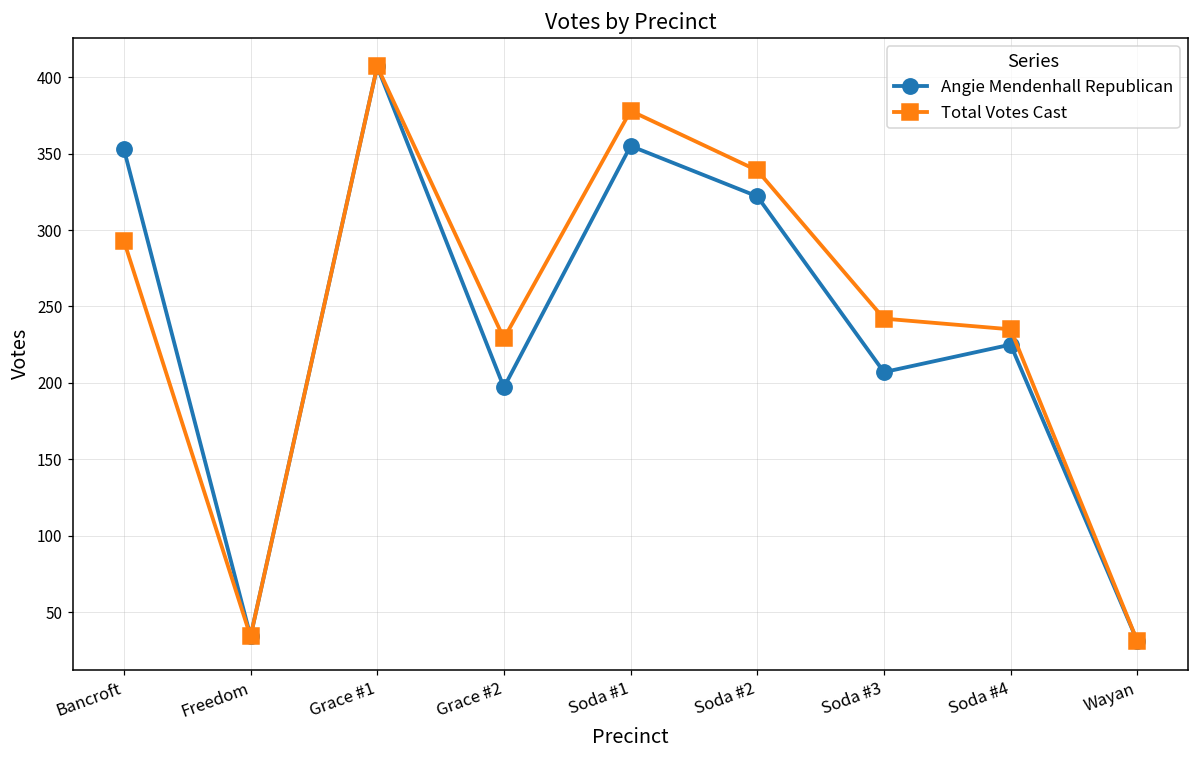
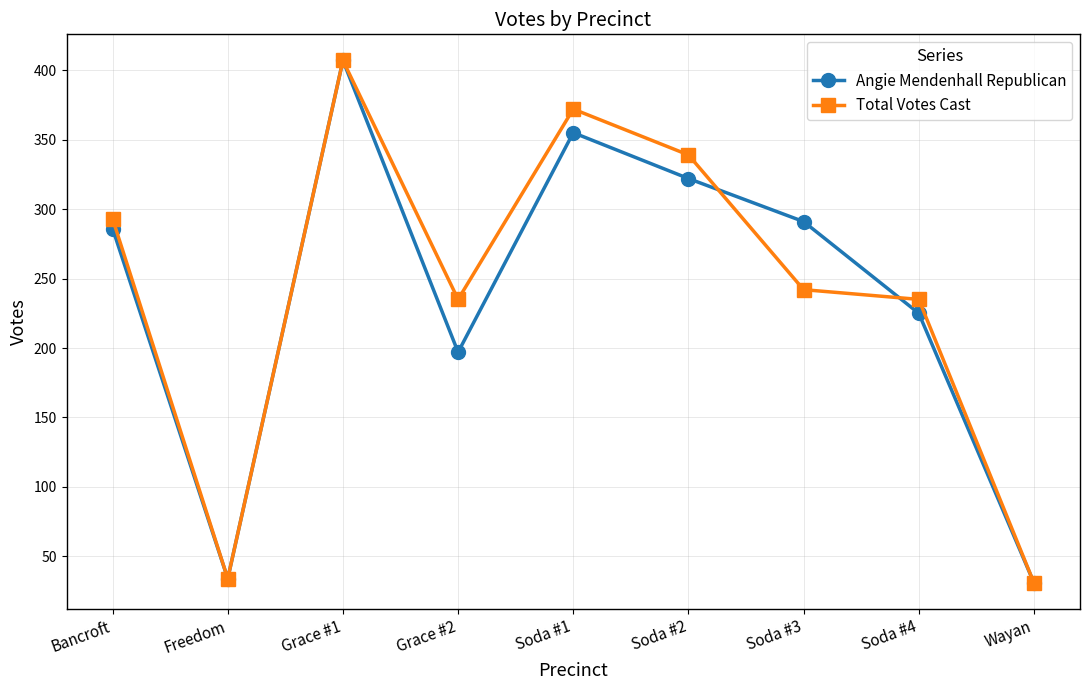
  {
    "Angie Mendenhall Republican": {
-     "Bancroft": 353,
+     "Bancroft": 286,
      "Grace #2": 197,
      "Soda #1": 355,
      "Soda #2": 322,
-     "Soda #3": 207,
+     "Soda #3": 291,
      "Soda #4": 225
    },
    "Total Votes Cast": {
      "Bancroft": 293,
-     "Grace #2": 229,
-     "Soda #1": 378,
+     "Grace #2": 235,
+     "Soda #1": 372,
      "Soda #2": 339,
      "Soda #3": 242,
      "Soda #4": 235
    }
  }
